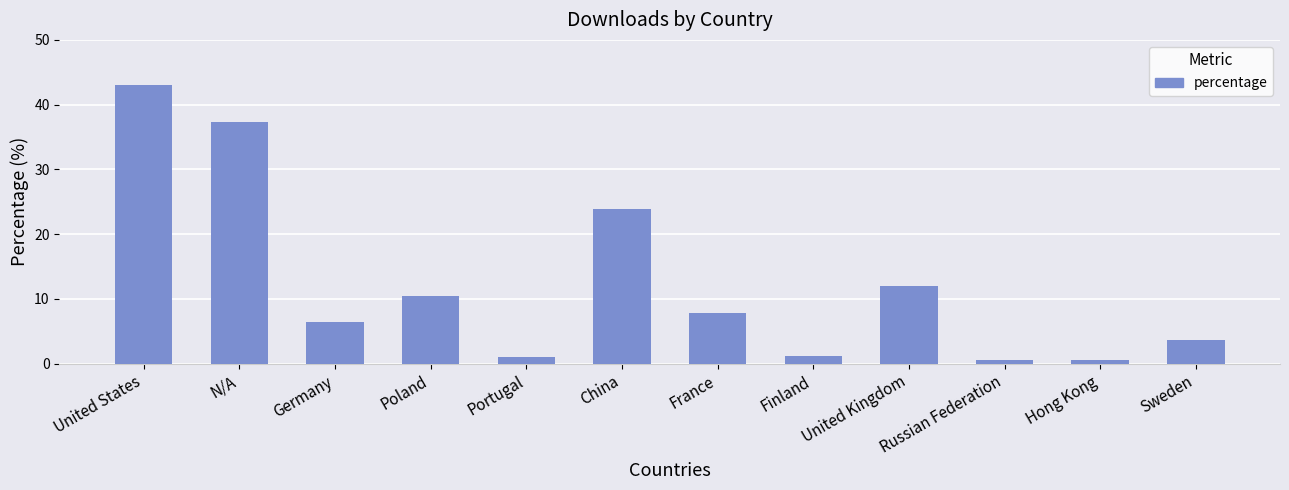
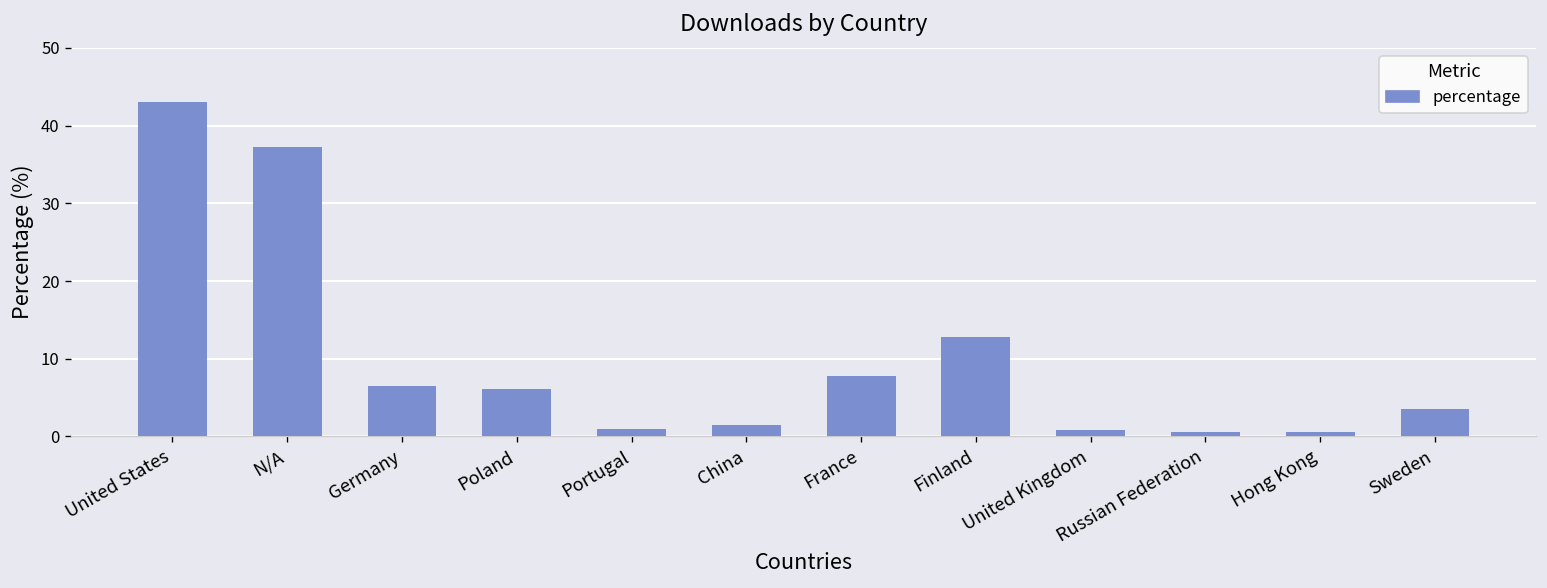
  {
    "United States": 43,
    "N/A": 37,
    "Germany": 6,
-   "Poland": 10,
+   "Poland": 6,
    "Portugal": 1,
-   "China": 24,
+   "China": 1,
    "France": 8,
-   "Finland": 1,
-   "United Kingdom": 12,
+   "Finland": 13,
+   "United Kingdom": 1,
    "Russian Federation": 1,
    "Hong Kong": 1,
    "Sweden": 4
  }
